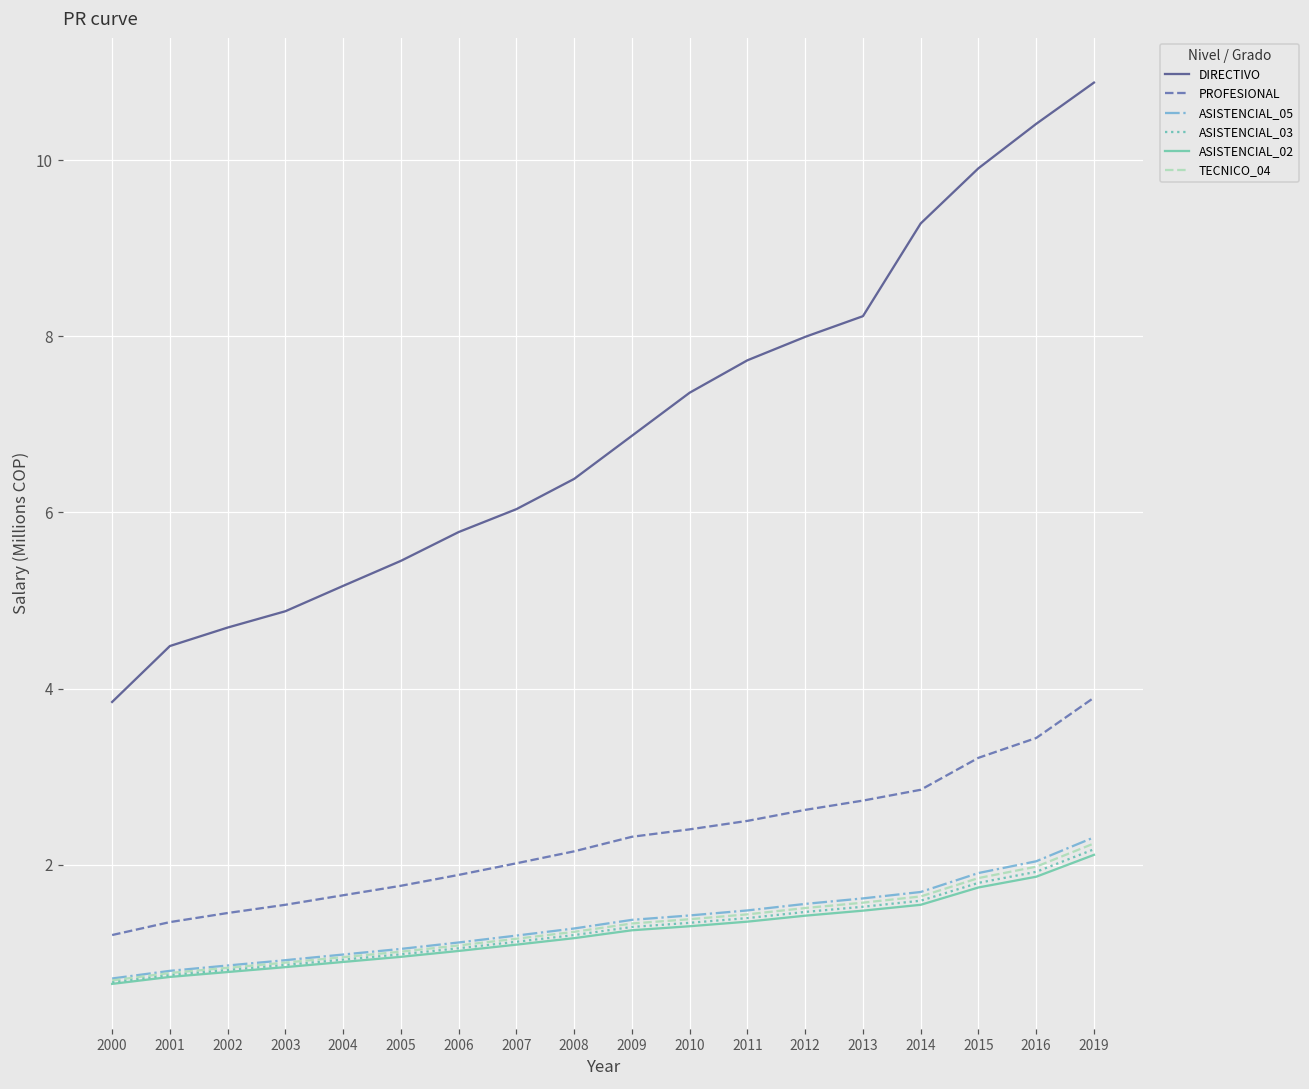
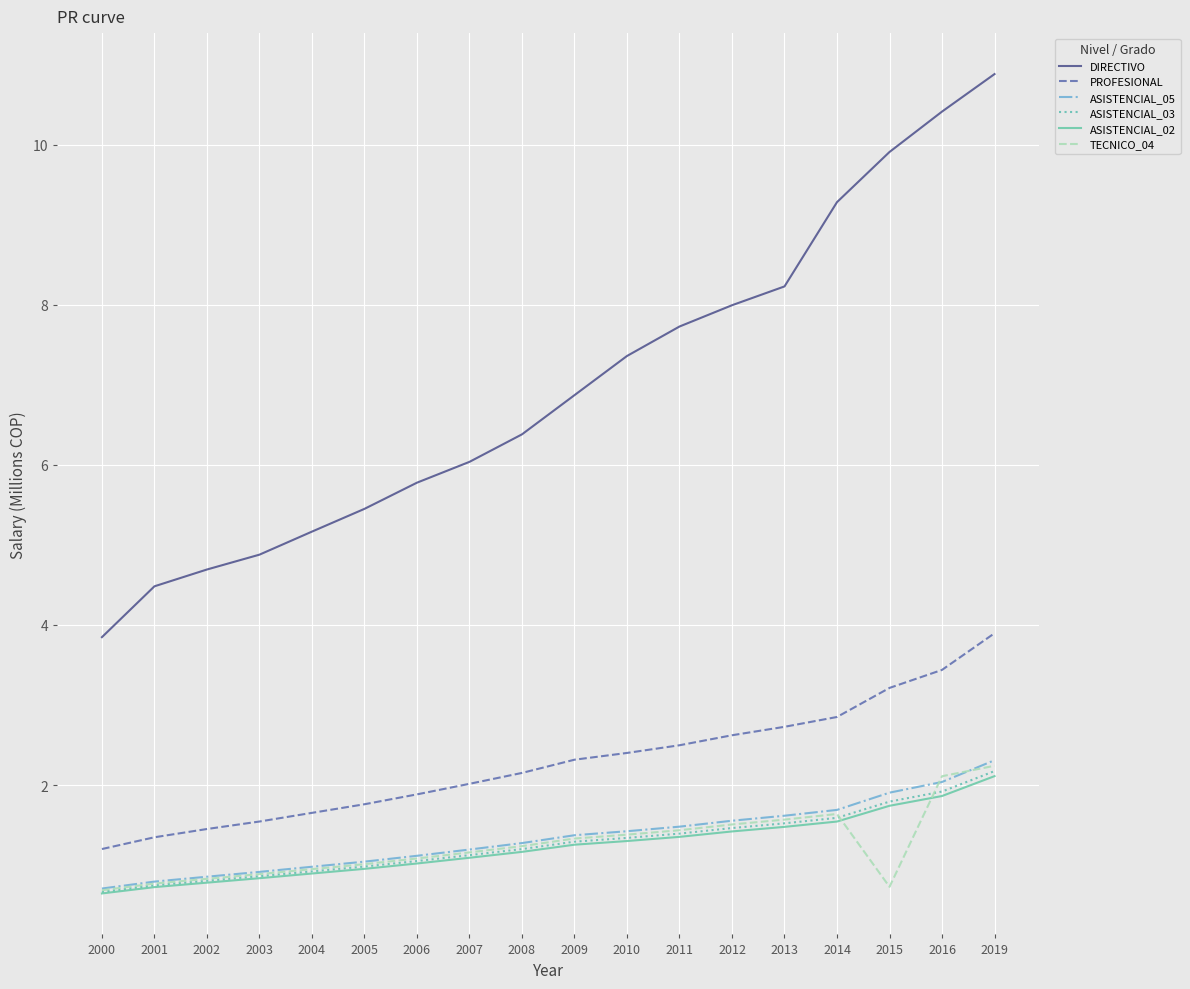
  {
    "TECNICO_04": {
      "2007": 1.2,
      "2008": 1.2,
      "2009": 1.3,
      "2010": 1.4,
      "2011": 1.4,
      "2012": 1.5,
      "2013": 1.6,
      "2014": 1.6,
-     "2015": 1.8,
-     "2016": 2.0,
+     "2015": 0.7,
+     "2016": 2.1,
      "2019": 2.2
    }
  }
